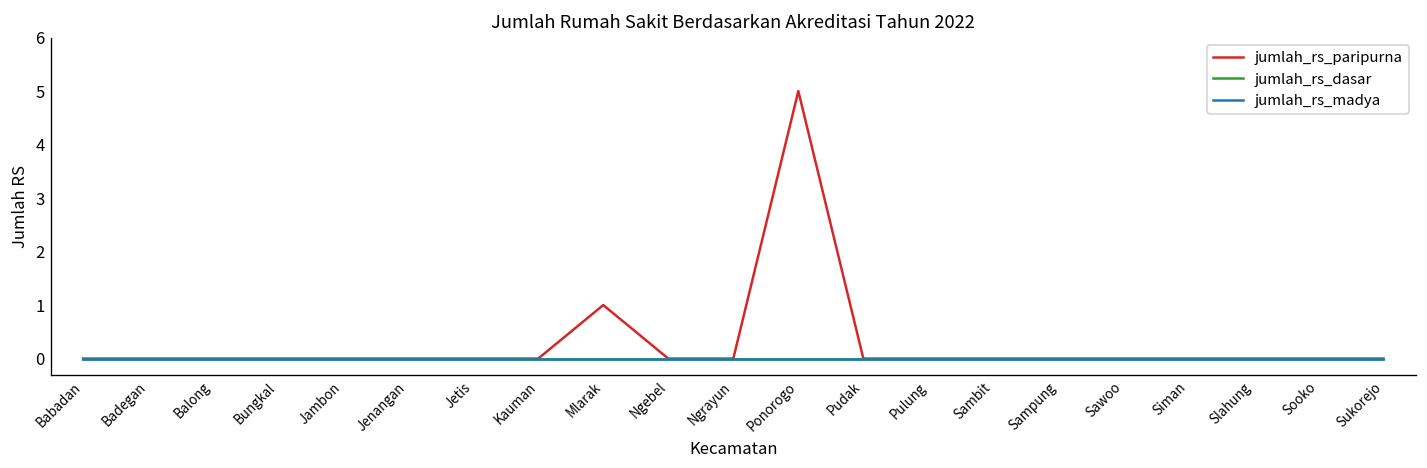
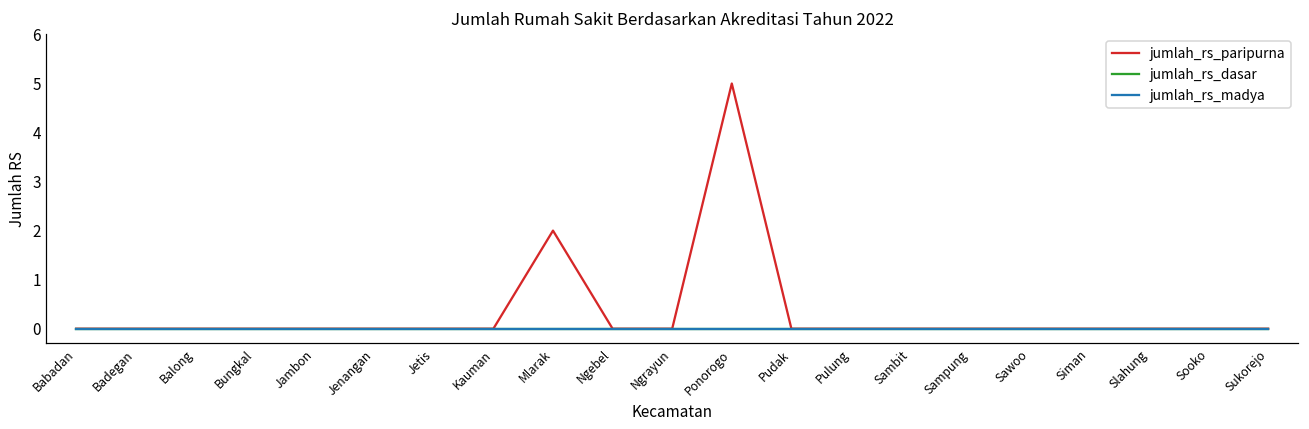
  {
    "jumlah_rs_paripurna": {
-     "Mlarak": 1,
+     "Mlarak": 2,
      "Ponorogo": 5
    },
    "jumlah_rs_madya": {
      "Mlarak": 0,
      "Ponorogo": 0
    }
  }
